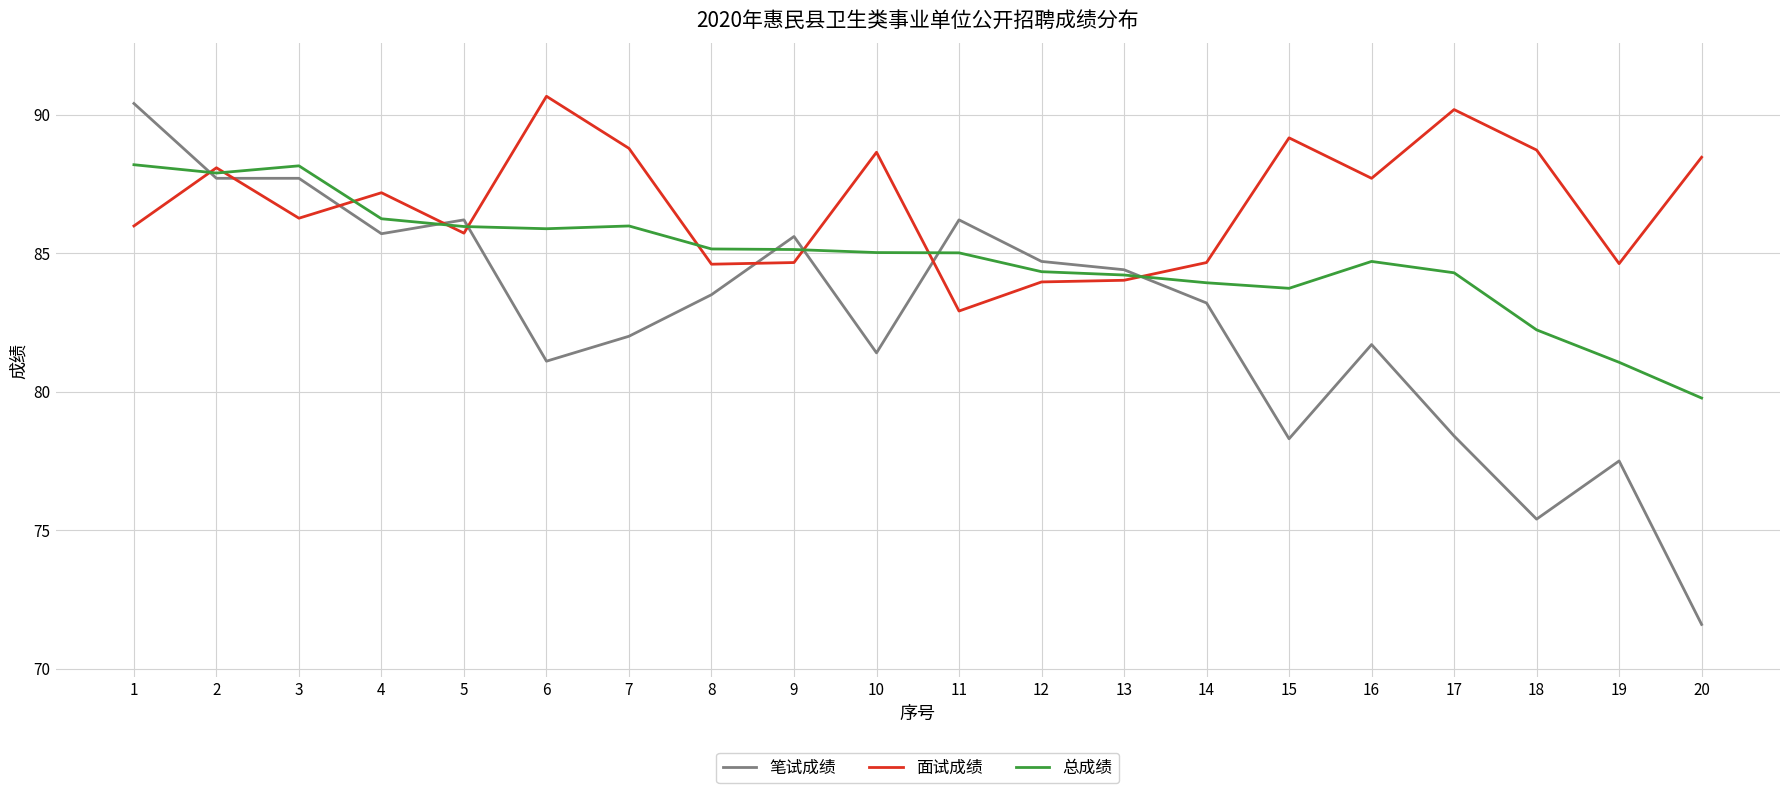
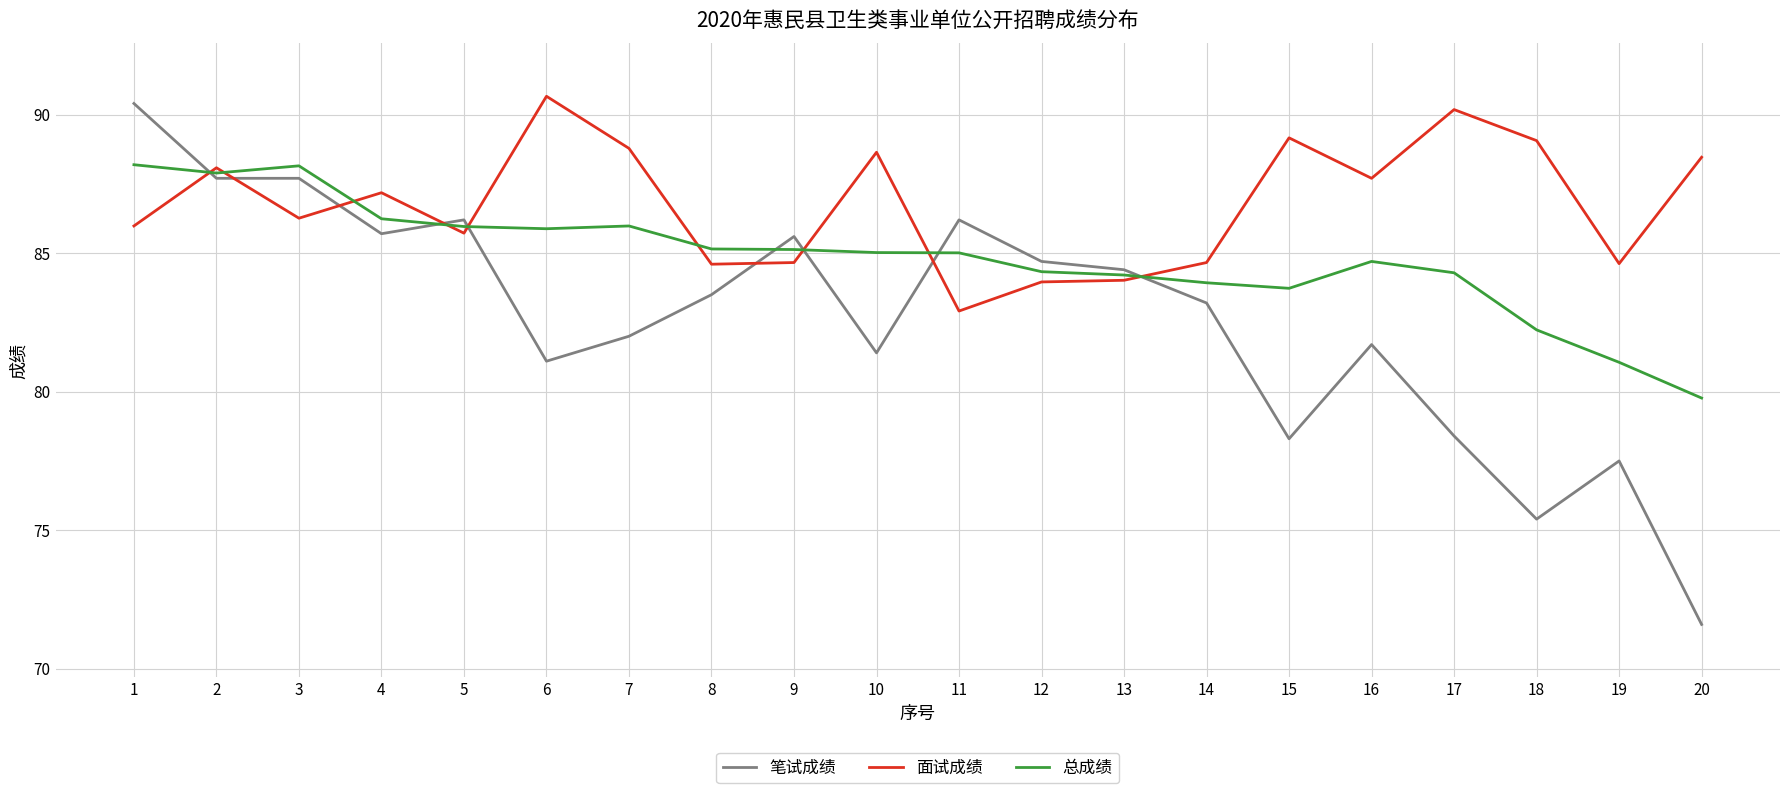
  {
    "笔试成绩": {
      "1": 90.4,
      "2": 87.7,
      "3": 87.7,
      "4": 85.7,
      "5": 86.2,
      "6": 81.1,
      "7": 82.0,
      "8": 83.5,
      "9": 85.6,
      "10": 81.4,
      "11": 86.2,
      "12": 84.7,
      "13": 84.4,
      "14": 83.2,
      "15": 78.3,
      "16": 81.7,
      "17": 78.4,
      "18": 75.4,
      "19": 77.5,
      "20": 71.6
    },
    "面试成绩": {
      "1": 86.0,
      "2": 88.1,
      "3": 86.3,
      "4": 87.2,
      "5": 85.7,
      "6": 90.7,
      "7": 88.8,
      "8": 84.6,
      "9": 84.7,
      "10": 88.6,
      "11": 82.9,
      "12": 84.0,
      "13": 84.0,
      "14": 84.7,
      "15": 89.2,
      "16": 87.7,
      "17": 90.2,
-     "18": 88.7,
+     "18": 89.1,
      "19": 84.6,
      "20": 88.5
    },
    "总成绩": {
      "1": 88.2,
      "2": 87.9,
      "3": 88.2,
      "4": 86.2,
      "5": 86.0,
      "6": 85.9,
      "7": 86.0,
      "8": 85.2,
      "9": 85.1,
      "10": 85.0,
      "11": 85.0,
      "12": 84.3,
      "13": 84.2,
      "14": 83.9,
      "15": 83.7,
      "16": 84.7,
      "17": 84.3,
      "18": 82.2,
      "19": 81.1,
      "20": 79.8
    }
  }
